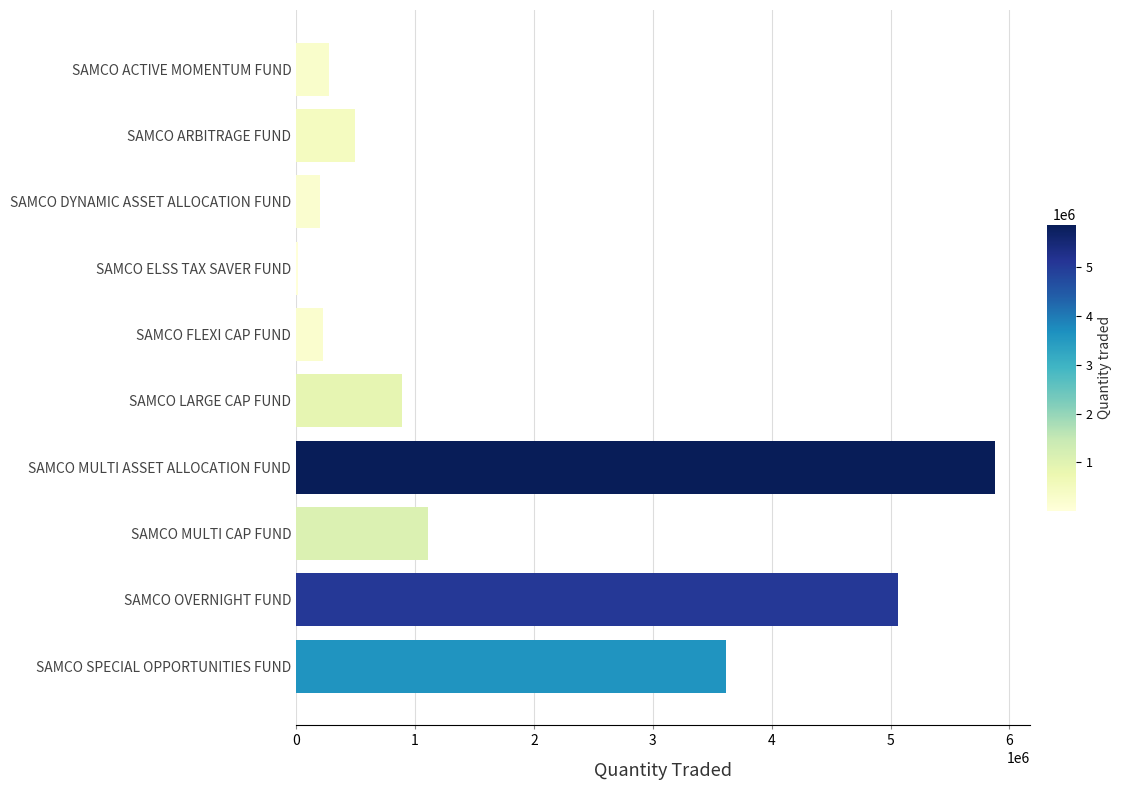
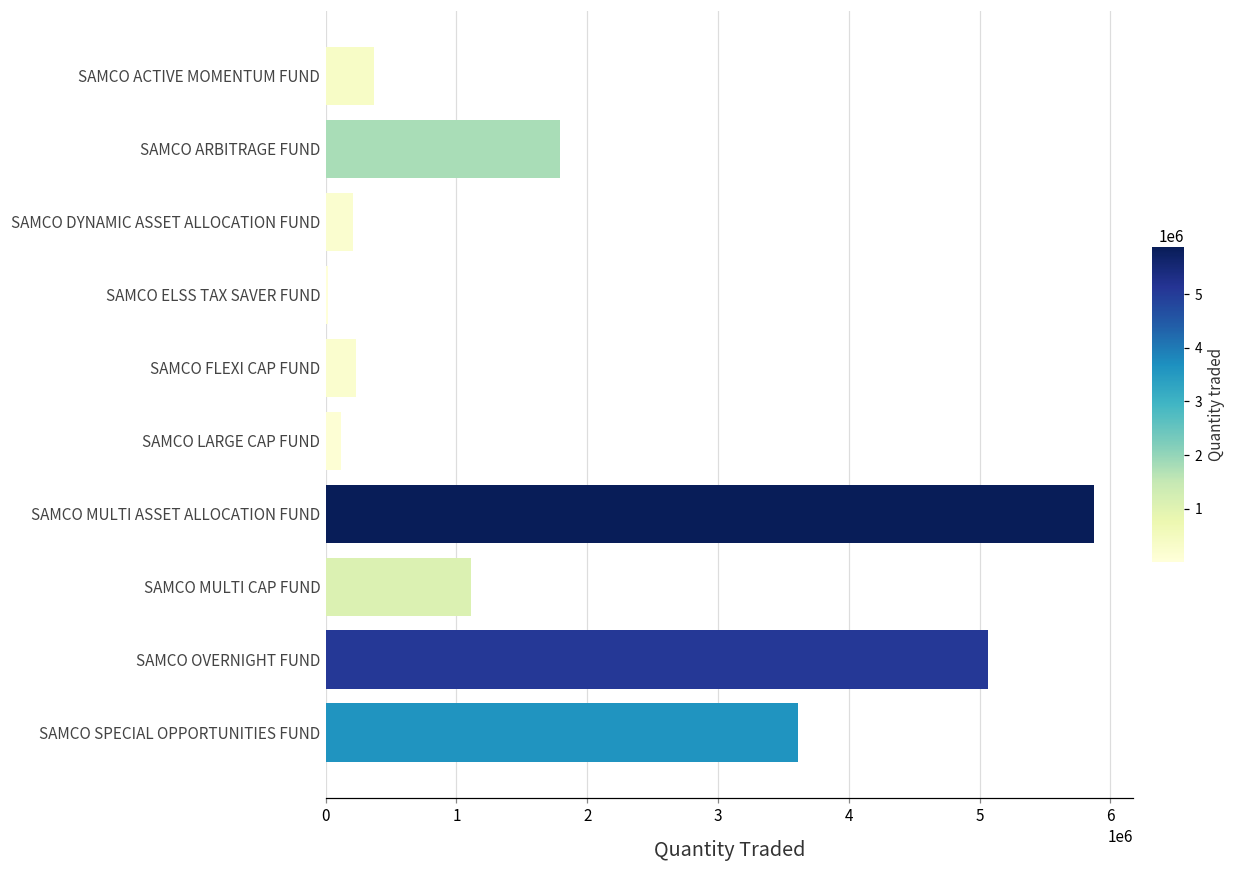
  {
-   "SAMCO ACTIVE MOMENTUM FUND": 280000,
-   "SAMCO ARBITRAGE FUND": 490000,
+   "SAMCO ACTIVE MOMENTUM FUND": 370000,
+   "SAMCO ARBITRAGE FUND": 1790000,
    "SAMCO DYNAMIC ASSET ALLOCATION FUND": 200000,
    "SAMCO FLEXI CAP FUND": 230000,
-   "SAMCO LARGE CAP FUND": 890000,
+   "SAMCO LARGE CAP FUND": 120000,
    "SAMCO MULTI ASSET ALLOCATION FUND": 5880000,
    "SAMCO MULTI CAP FUND": 1110000,
    "SAMCO OVERNIGHT FUND": 5070000,
    "SAMCO SPECIAL OPPORTUNITIES FUND": 3610000
  }
